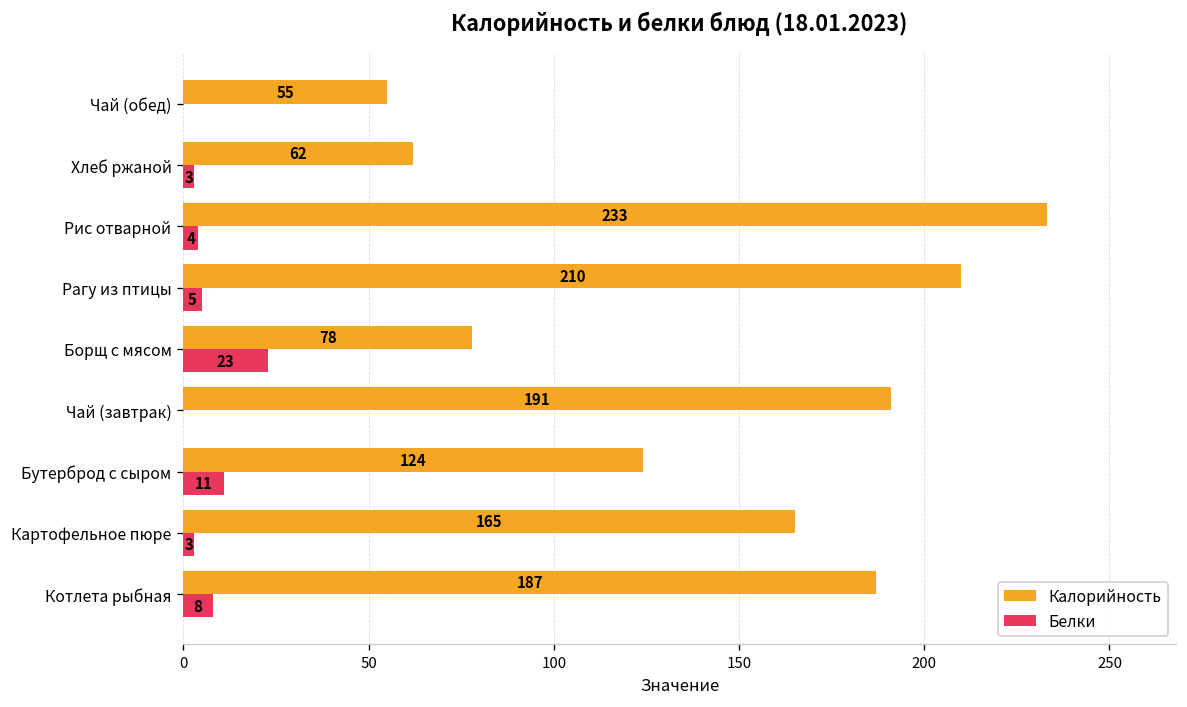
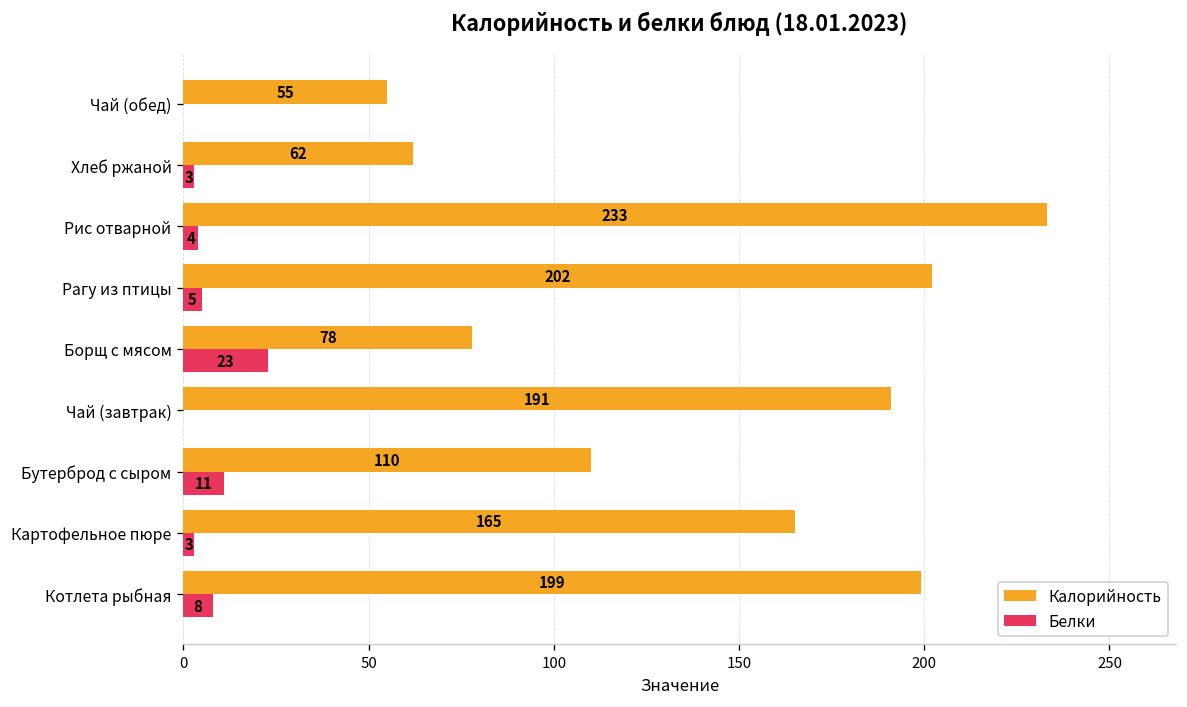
  {
    "Калорийность": {
      "Чай (обед)": 55,
      "Хлеб ржаной": 62,
      "Рис отварной": 233,
-     "Рагу из птицы": 210,
+     "Рагу из птицы": 202,
      "Борщ с мясом": 78,
      "Чай (завтрак)": 191,
-     "Бутерброд с сыром": 124,
+     "Бутерброд с сыром": 110,
      "Картофельное пюре": 165,
-     "Котлета рыбная": 187
+     "Котлета рыбная": 199
    },
    "Белки": {
      "Хлеб ржаной": 3,
      "Рис отварной": 4,
      "Рагу из птицы": 5,
      "Борщ с мясом": 23,
      "Бутерброд с сыром": 11,
      "Картофельное пюре": 3,
      "Котлета рыбная": 8
    }
  }
